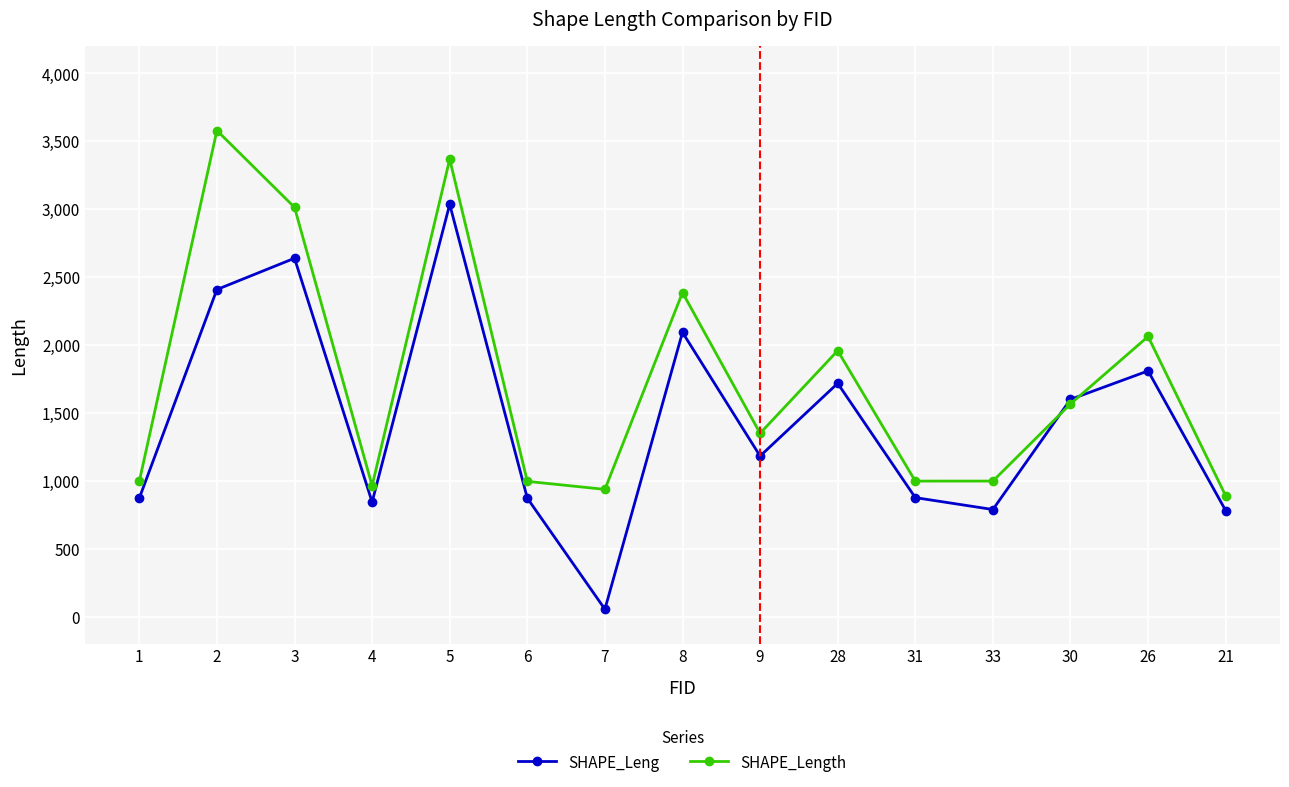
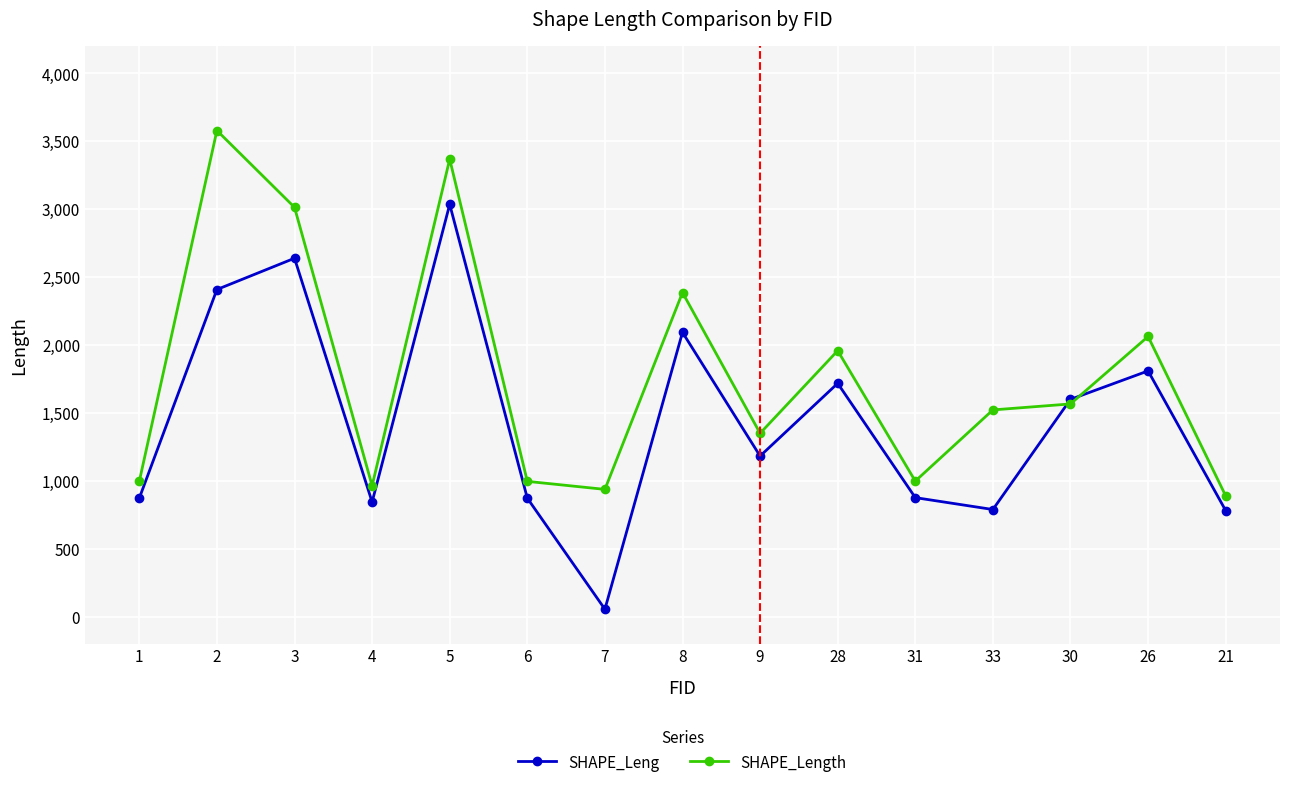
  {
    "SHAPE_Leng": {
      "1": "870",
      "2": "2,410",
      "3": "2,640",
      "4": "840",
      "5": "3,030",
      "6": "870",
      "7": "50",
      "8": "2,090",
      "9": "1,180",
      "28": "1,720",
      "31": "880",
      "33": "790",
      "30": "1,600",
      "26": "1,810",
      "21": "780"
    },
    "SHAPE_Length": {
      "1": "1,000",
      "2": "3,580",
      "3": "3,010",
      "4": "960",
      "5": "3,370",
      "6": "1,000",
      "7": "940",
      "8": "2,390",
      "9": "1,350",
      "28": "1,960",
      "31": "1,000",
-     "33": "1,000",
+     "33": "1,520",
      "30": "1,570",
      "26": "2,060",
      "21": "890"
    }
  }
